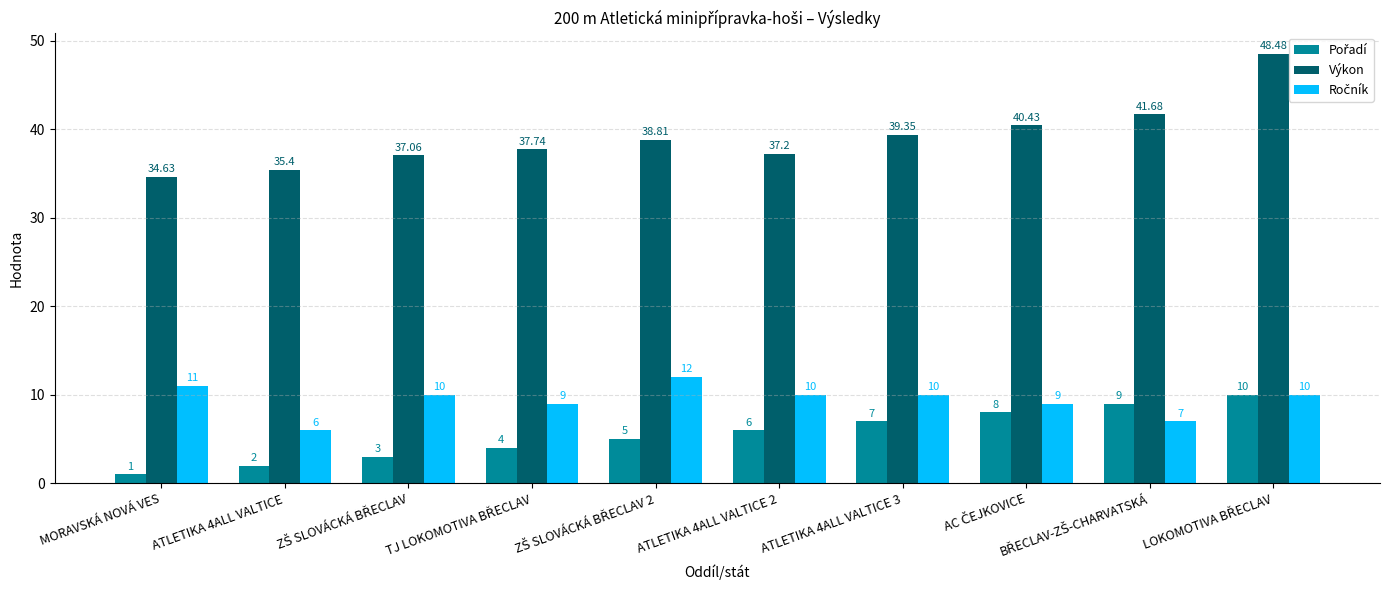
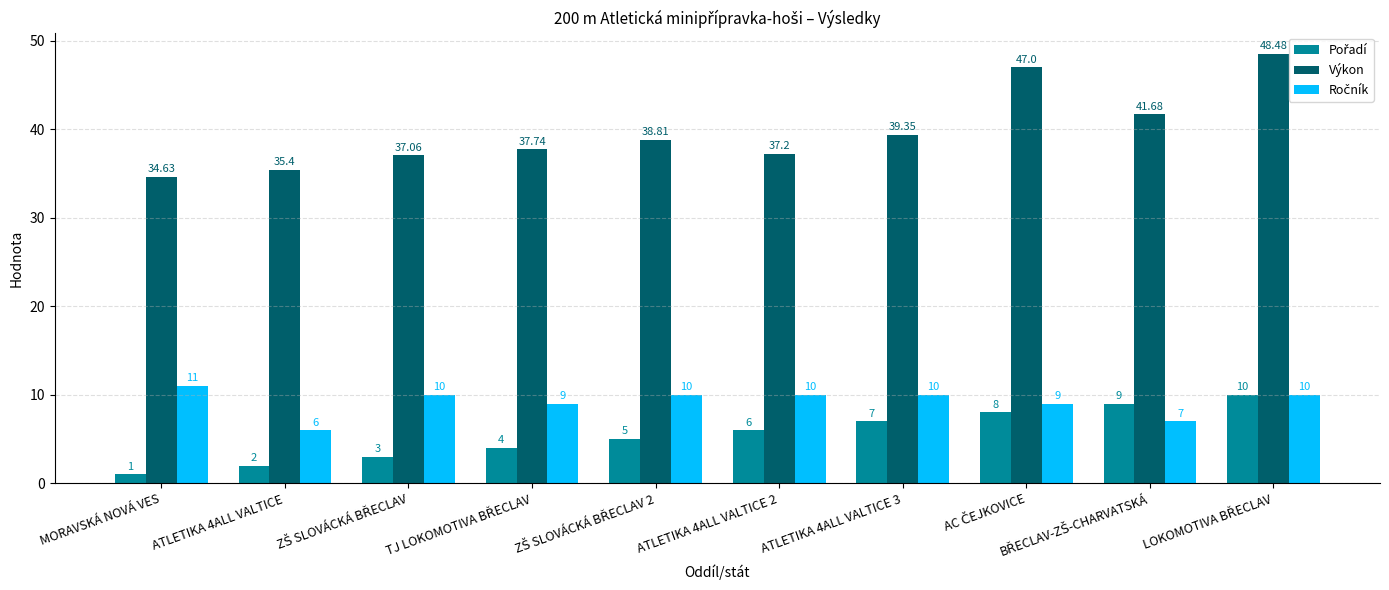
  {
    "Pořadí": {
      "MORAVSKÁ NOVÁ VES": 1,
      "ATLETIKA 4ALL VALTICE": 2,
      "ZŠ SLOVÁCKÁ BŘECLAV": 3,
      "TJ LOKOMOTIVA BŘECLAV": 4,
      "ZŠ SLOVÁCKÁ BŘECLAV 2": 5,
      "ATLETIKA 4ALL VALTICE 2": 6,
      "ATLETIKA 4ALL VALTICE 3": 7,
      "AC ČEJKOVICE": 8,
      "BŘECLAV-ZŠ-CHARVATSKÁ": 9,
      "LOKOMOTIVA BŘECLAV": 10
    },
    "Výkon": {
      "MORAVSKÁ NOVÁ VES": 34.63,
      "ATLETIKA 4ALL VALTICE": 35.4,
      "ZŠ SLOVÁCKÁ BŘECLAV": 37.06,
      "TJ LOKOMOTIVA BŘECLAV": 37.74,
      "ZŠ SLOVÁCKÁ BŘECLAV 2": 38.81,
      "ATLETIKA 4ALL VALTICE 2": 37.2,
      "ATLETIKA 4ALL VALTICE 3": 39.35,
-     "AC ČEJKOVICE": 40.43,
+     "AC ČEJKOVICE": 47.0,
      "BŘECLAV-ZŠ-CHARVATSKÁ": 41.68,
      "LOKOMOTIVA BŘECLAV": 48.48
    },
    "Ročník": {
      "MORAVSKÁ NOVÁ VES": 11,
      "ATLETIKA 4ALL VALTICE": 6,
      "ZŠ SLOVÁCKÁ BŘECLAV": 10,
      "TJ LOKOMOTIVA BŘECLAV": 9,
-     "ZŠ SLOVÁCKÁ BŘECLAV 2": 12,
+     "ZŠ SLOVÁCKÁ BŘECLAV 2": 10,
      "ATLETIKA 4ALL VALTICE 2": 10,
      "ATLETIKA 4ALL VALTICE 3": 10,
      "AC ČEJKOVICE": 9,
      "BŘECLAV-ZŠ-CHARVATSKÁ": 7,
      "LOKOMOTIVA BŘECLAV": 10
    }
  }
